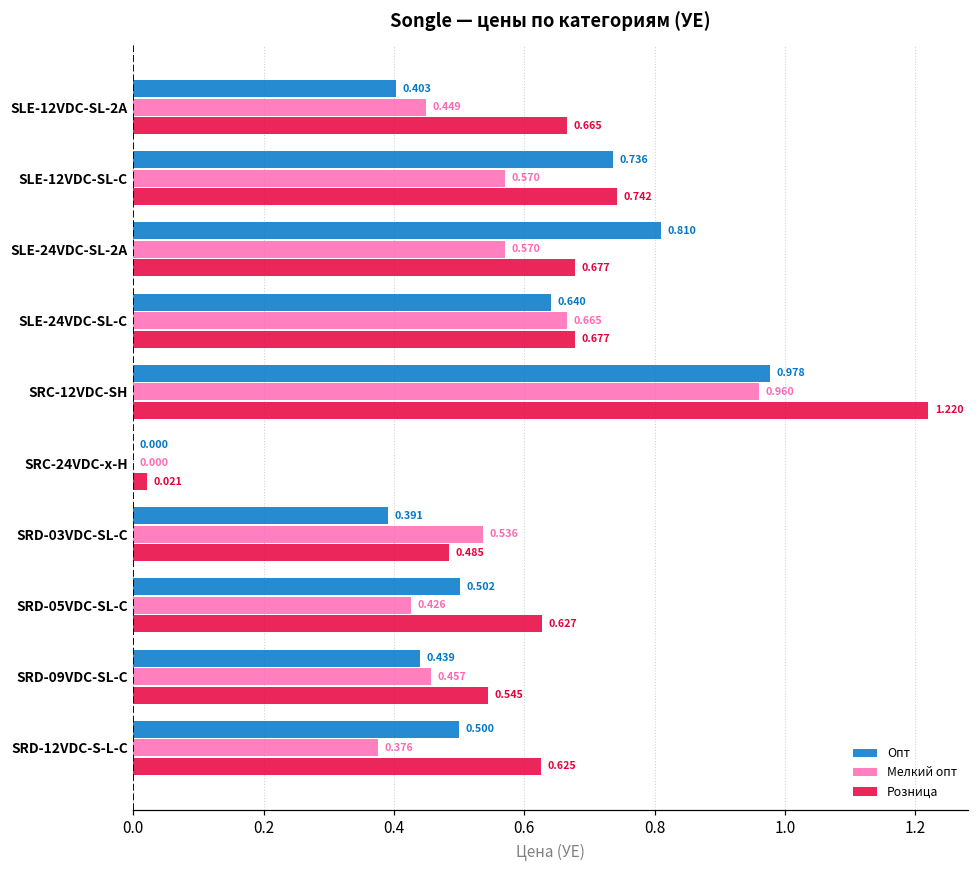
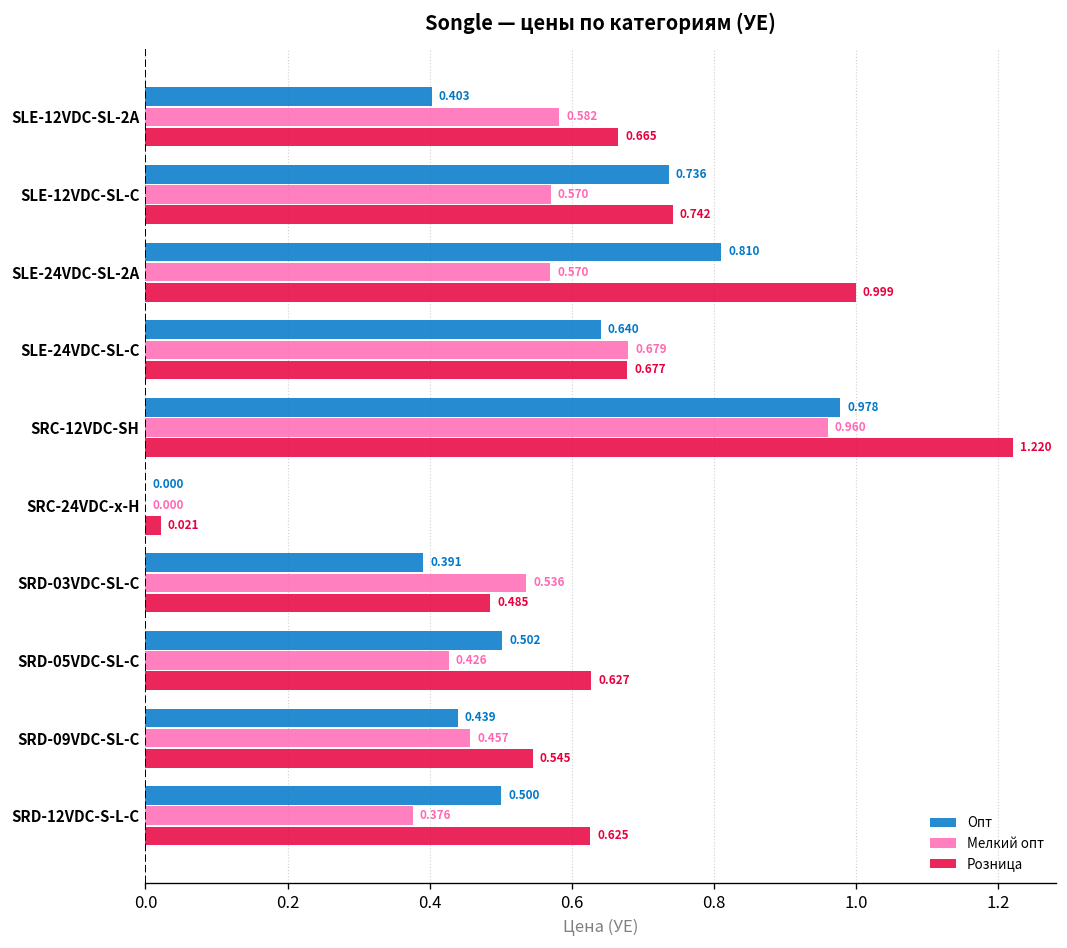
  {
    "Опт": {
      "SLE-12VDC-SL-2A": 0.403,
      "SLE-12VDC-SL-C": 0.736,
      "SLE-24VDC-SL-2A": 0.810,
      "SLE-24VDC-SL-C": 0.640,
      "SRC-12VDC-SH": 0.978,
      "SRC-24VDC-x-H": 0.000,
      "SRD-03VDC-SL-C": 0.391,
      "SRD-05VDC-SL-C": 0.502,
      "SRD-09VDC-SL-C": 0.439,
      "SRD-12VDC-S-L-C": 0.500
    },
    "Мелкий опт": {
-     "SLE-12VDC-SL-2A": 0.449,
+     "SLE-12VDC-SL-2A": 0.582,
      "SLE-12VDC-SL-C": 0.570,
      "SLE-24VDC-SL-2A": 0.570,
-     "SLE-24VDC-SL-C": 0.665,
+     "SLE-24VDC-SL-C": 0.679,
      "SRC-12VDC-SH": 0.960,
      "SRC-24VDC-x-H": 0.000,
      "SRD-03VDC-SL-C": 0.536,
      "SRD-05VDC-SL-C": 0.426,
      "SRD-09VDC-SL-C": 0.457,
      "SRD-12VDC-S-L-C": 0.376
    },
    "Розница": {
      "SLE-12VDC-SL-2A": 0.665,
      "SLE-12VDC-SL-C": 0.742,
-     "SLE-24VDC-SL-2A": 0.677,
+     "SLE-24VDC-SL-2A": 0.999,
      "SLE-24VDC-SL-C": 0.677,
      "SRC-12VDC-SH": 1.220,
      "SRC-24VDC-x-H": 0.021,
      "SRD-03VDC-SL-C": 0.485,
      "SRD-05VDC-SL-C": 0.627,
      "SRD-09VDC-SL-C": 0.545,
      "SRD-12VDC-S-L-C": 0.625
    }
  }
